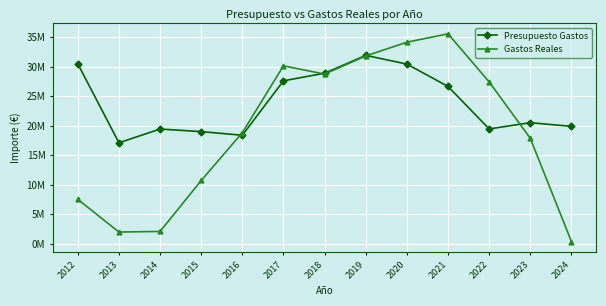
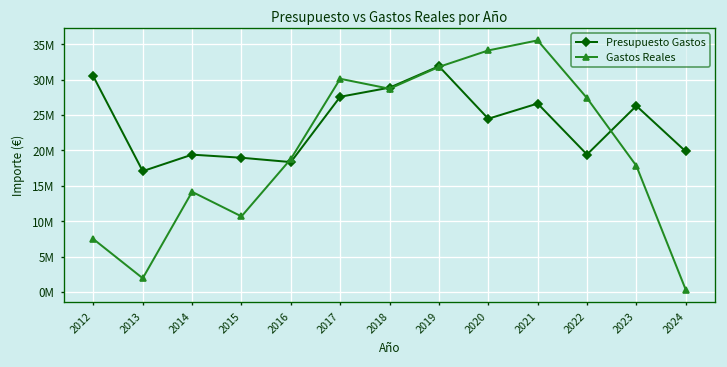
  {
    "Presupuesto Gastos": {
      "2012": 30000000,
      "2013": 17000000,
      "2014": 19000000,
      "2015": 19000000,
      "2016": 18000000,
      "2017": 28000000,
-     "2020": 30000000,
+     "2020": 24000000,
      "2021": 27000000,
      "2022": 19000000,
-     "2023": 20000000,
+     "2023": 26000000,
      "2024": 20000000
    },
    "Gastos Reales": {
      "2012": 7000000,
      "2013": 2000000,
-     "2014": 2000000,
+     "2014": 14000000,
      "2015": 11000000,
      "2016": 19000000,
      "2017": 30000000,
      "2020": 34000000,
      "2021": 36000000,
      "2022": 27000000,
      "2023": 18000000,
      "2024": 0
    }
  }
